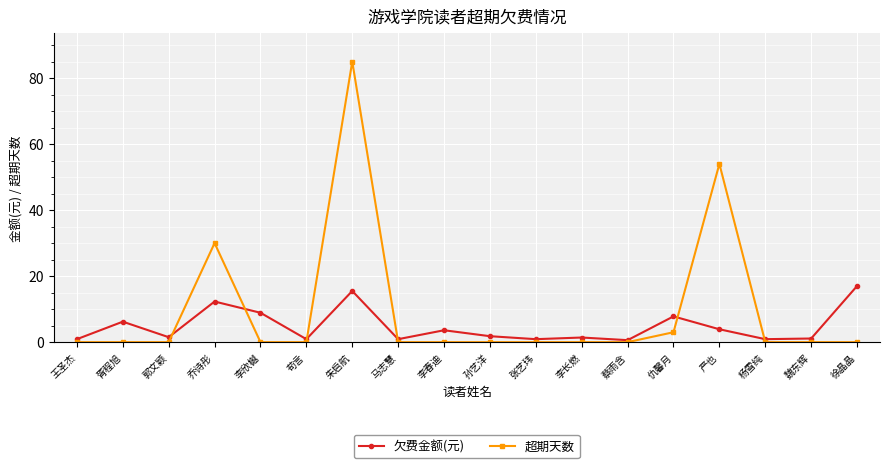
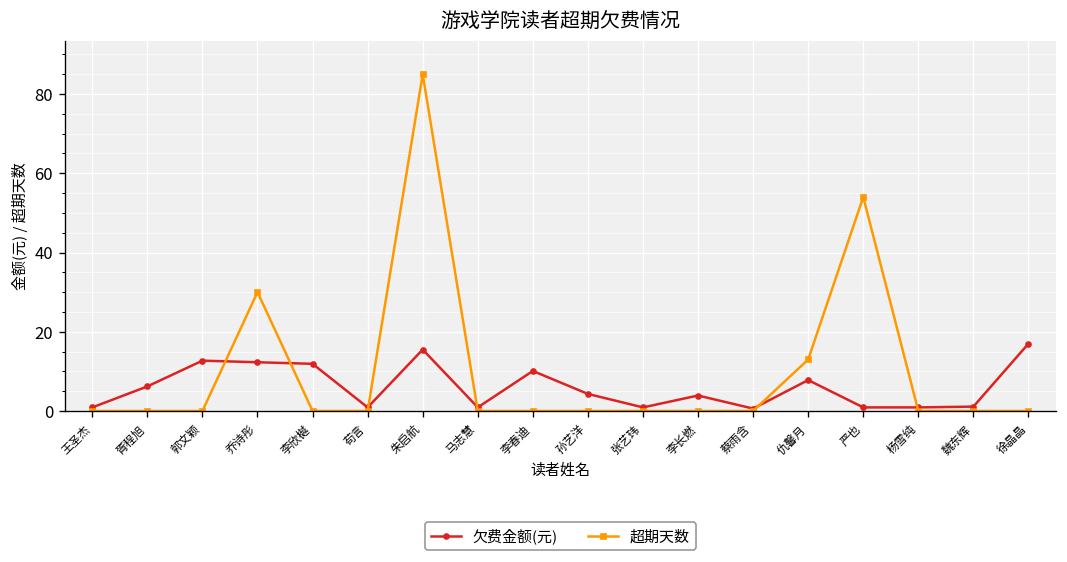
  {
    "欠费金额(元)": {
      "王圣杰": 1,
      "胥程旭": 6,
-     "郭文颖": 2,
+     "郭文颖": 13,
      "乔诗彤": 12,
-     "李欣樾": 9,
+     "李欣樾": 12,
      "苟言": 1,
      "朱启航": 16,
      "马志慧": 1,
-     "李春迪": 4,
-     "孙艺洋": 2,
+     "李春迪": 10,
+     "孙艺洋": 4,
      "张艺玮": 1,
-     "李长燃": 1,
+     "李长燃": 4,
      "仇馨月": 8,
-     "严也": 4,
+     "严也": 1,
      "杨雪纯": 1,
      "魏东辉": 1,
      "徐晶晶": 17
    },
    "超期天数": {
      "王圣杰": 0,
      "胥程旭": 0,
      "郭文颖": 0,
      "乔诗彤": 30,
      "李欣樾": 0,
      "苟言": 0,
      "朱启航": 85,
      "马志慧": 0,
      "李春迪": 0,
      "孙艺洋": 0,
      "张艺玮": 0,
      "李长燃": 0,
-     "仇馨月": 3,
+     "仇馨月": 13,
      "严也": 54,
      "杨雪纯": 0,
      "魏东辉": 0,
      "徐晶晶": 0
    }
  }
